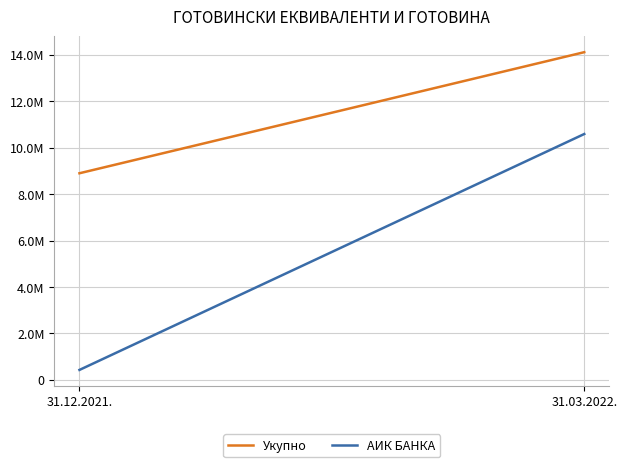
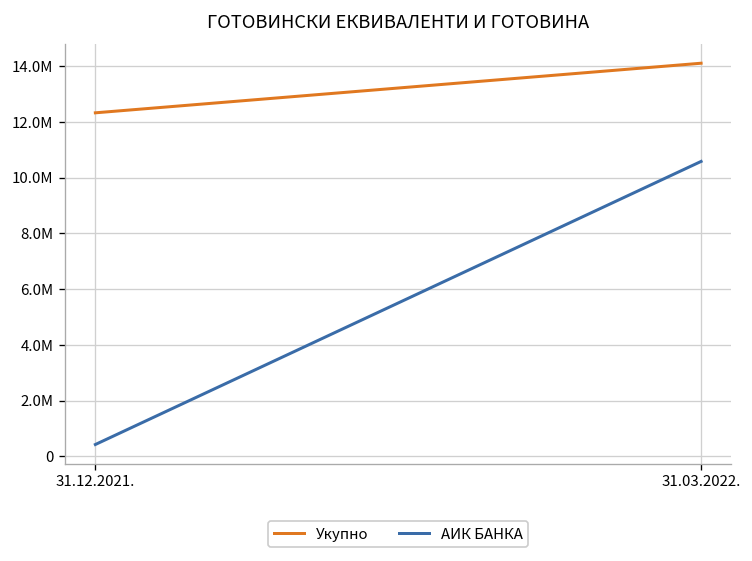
  {
    "Укупно": {
-     "31.12.2021.": 8900000,
+     "31.12.2021.": 12300000,
      "31.03.2022.": 14100000
    },
    "АИК БАНКА": {
      "31.12.2021.": 400000,
      "31.03.2022.": 10600000
    }
  }
